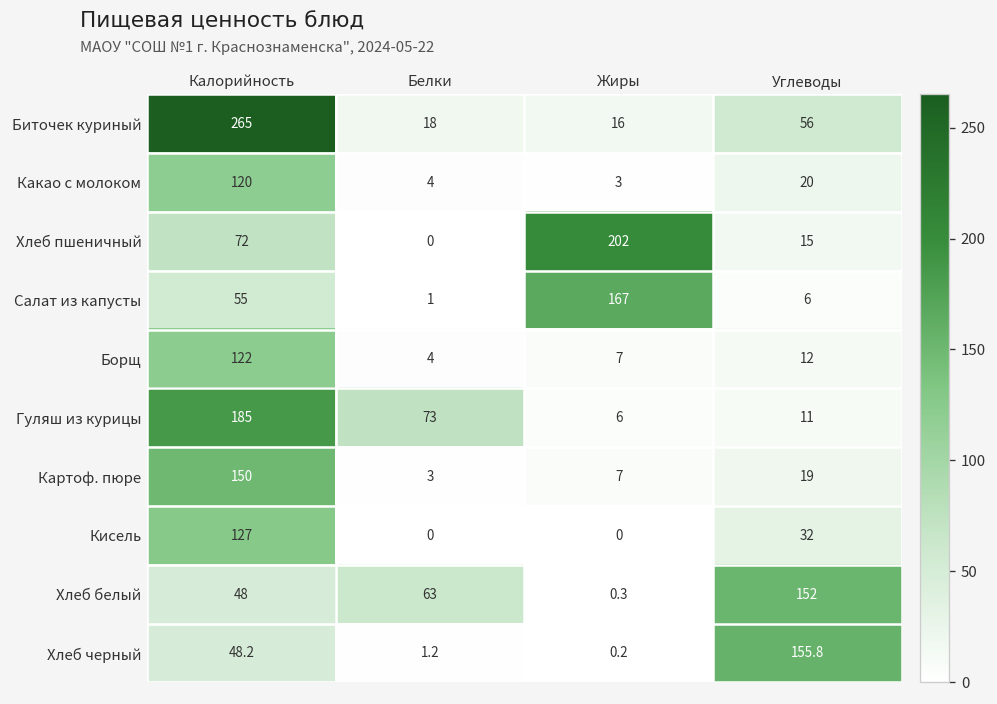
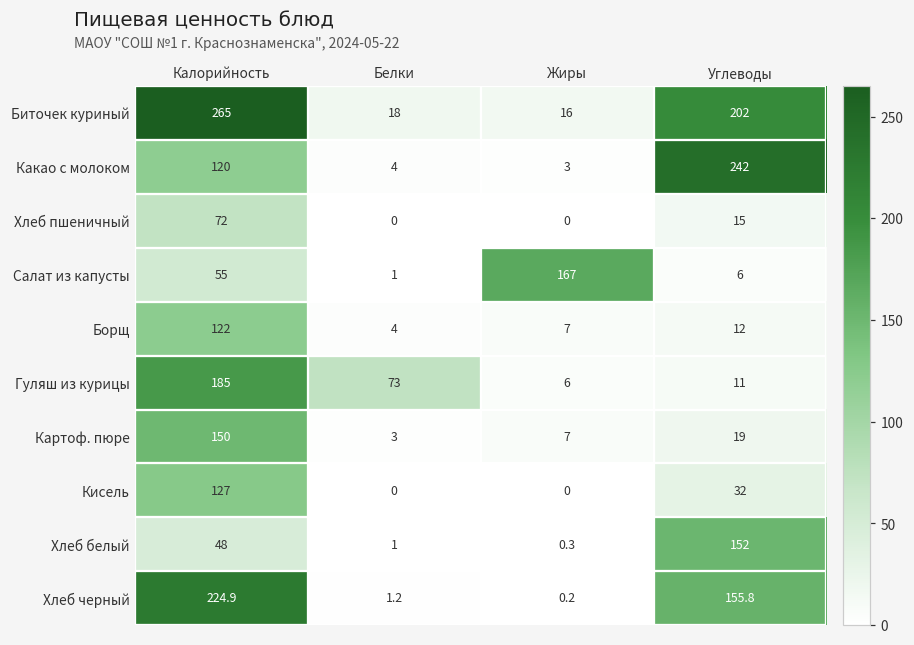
  {
    "Биточек куриный": {
      "Калорийность": 265,
      "Белки": 18,
      "Жиры": 16,
-     "Углеводы": 56
+     "Углеводы": 202
    },
    "Какао с молоком": {
      "Калорийность": 120,
      "Белки": 4,
      "Жиры": 3,
-     "Углеводы": 20
+     "Углеводы": 242
    },
    "Хлеб пшеничный": {
      "Калорийность": 72,
      "Белки": 0,
-     "Жиры": 202,
+     "Жиры": 0,
      "Углеводы": 15
    },
    "Салат из капусты": {
      "Калорийность": 55,
      "Белки": 1,
      "Жиры": 167,
      "Углеводы": 6
    },
    "Борщ": {
      "Калорийность": 122,
      "Белки": 4,
      "Жиры": 7,
      "Углеводы": 12
    },
    "Гуляш из курицы": {
      "Калорийность": 185,
      "Белки": 73,
      "Жиры": 6,
      "Углеводы": 11
    },
    "Картоф. пюре": {
      "Калорийность": 150,
      "Белки": 3,
      "Жиры": 7,
      "Углеводы": 19
    },
    "Кисель": {
      "Калорийность": 127,
      "Белки": 0,
      "Жиры": 0,
      "Углеводы": 32
    },
    "Хлеб белый": {
      "Калорийность": 48,
-     "Белки": 63,
+     "Белки": 1,
      "Жиры": 0.3,
      "Углеводы": 152
    },
    "Хлеб черный": {
-     "Калорийность": 48.2,
+     "Калорийность": 224.9,
      "Белки": 1.2,
      "Жиры": 0.2,
      "Углеводы": 155.8
    }
  }
